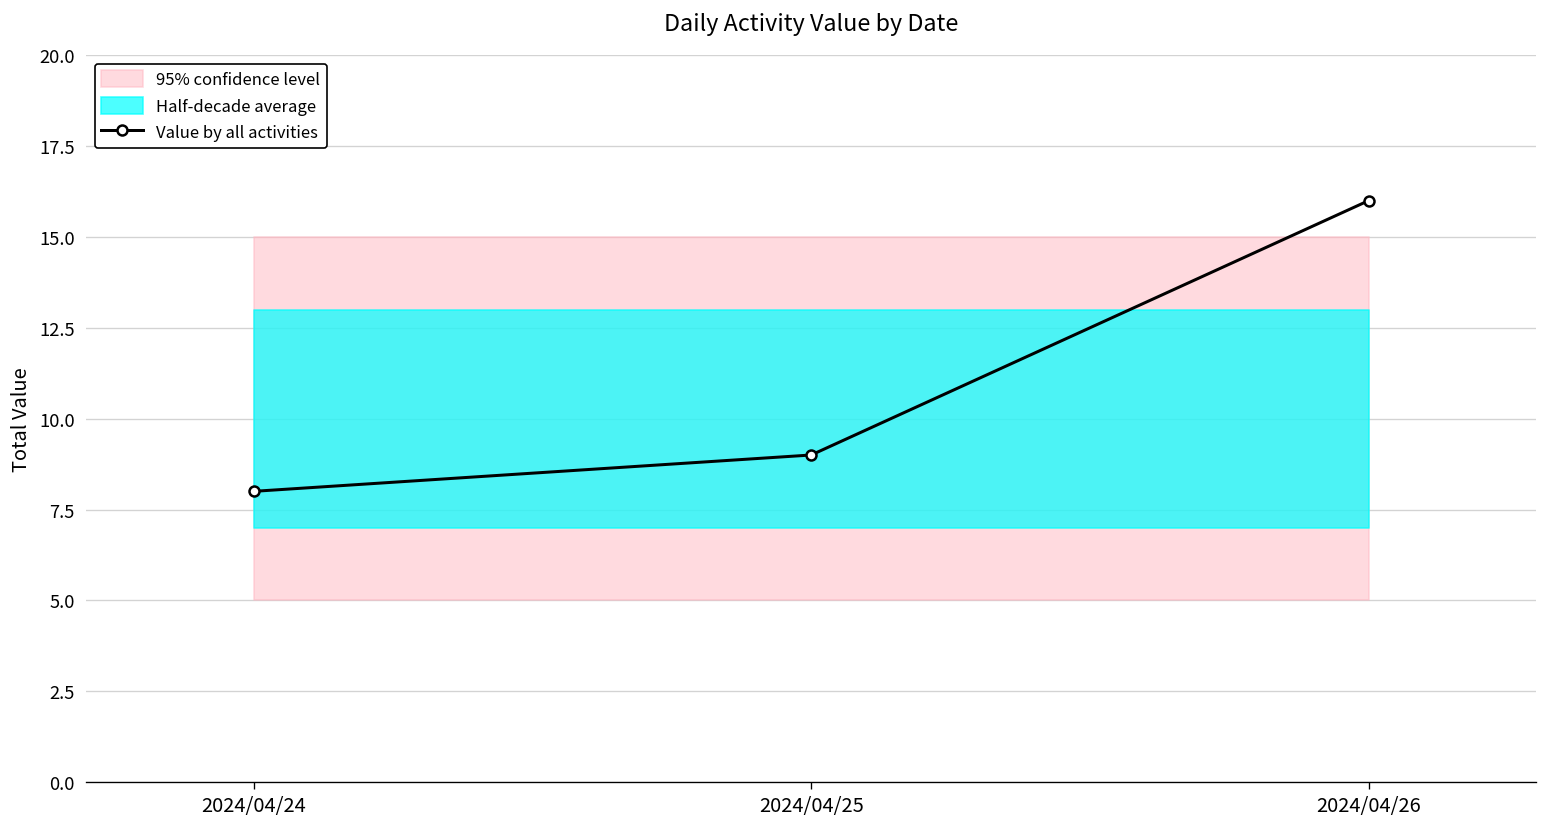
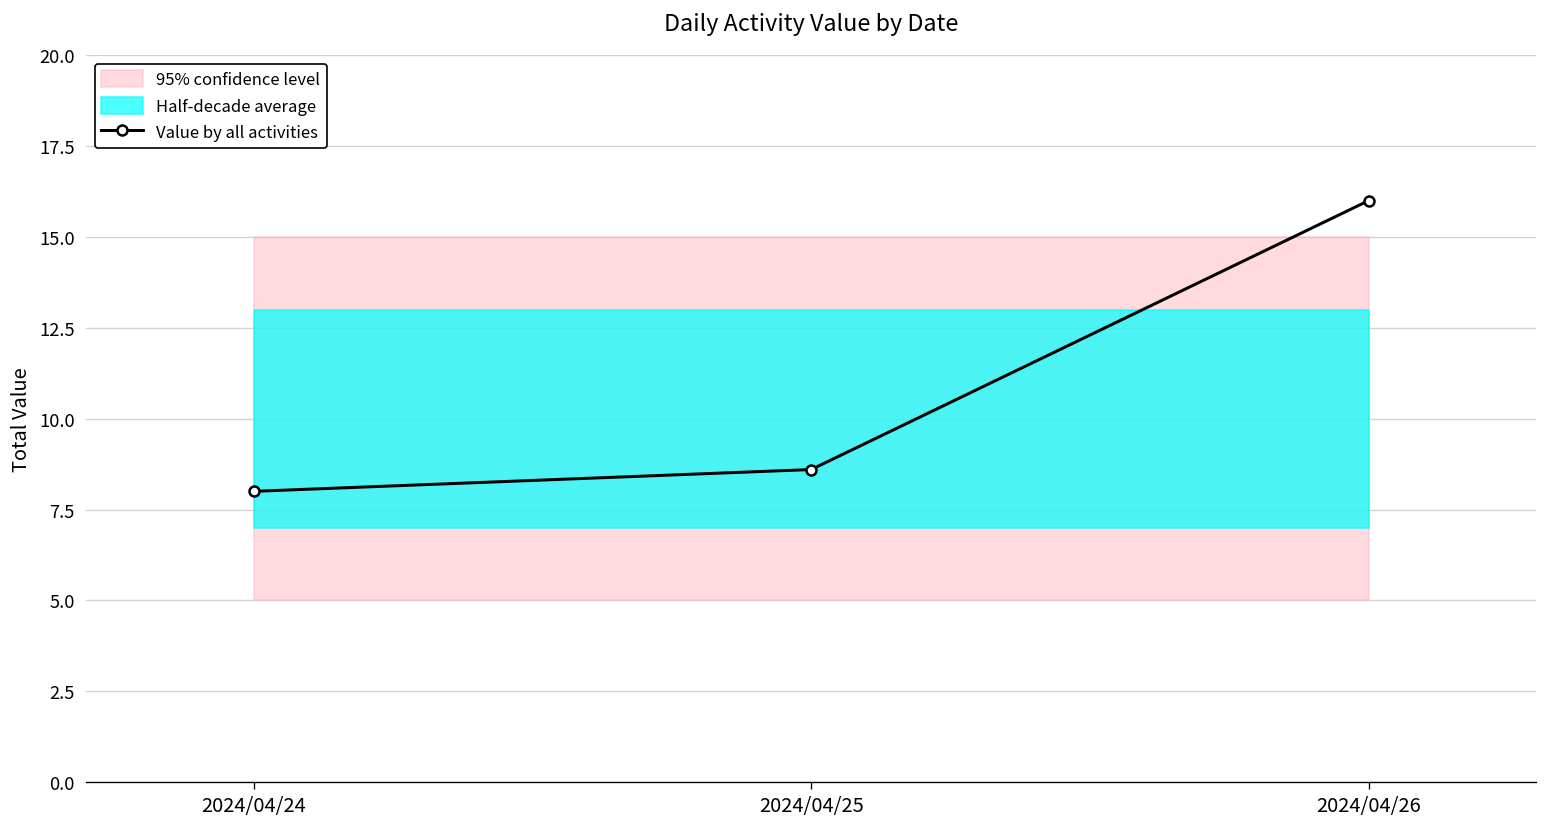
  {
    "Value by all activities": {
      "2024/04/24": 8.0,
-     "2024/04/25": 9.0,
+     "2024/04/25": 8.6,
      "2024/04/26": 16.0
    },
    "95% confidence level": {
      "2024/04/24": 15.0,
      "2024/04/25": 15.0,
      "2024/04/26": 15.0
    },
    "Half-decade average": {
      "2024/04/24": 13.0,
      "2024/04/25": 13.0,
      "2024/04/26": 13.0
    }
  }
